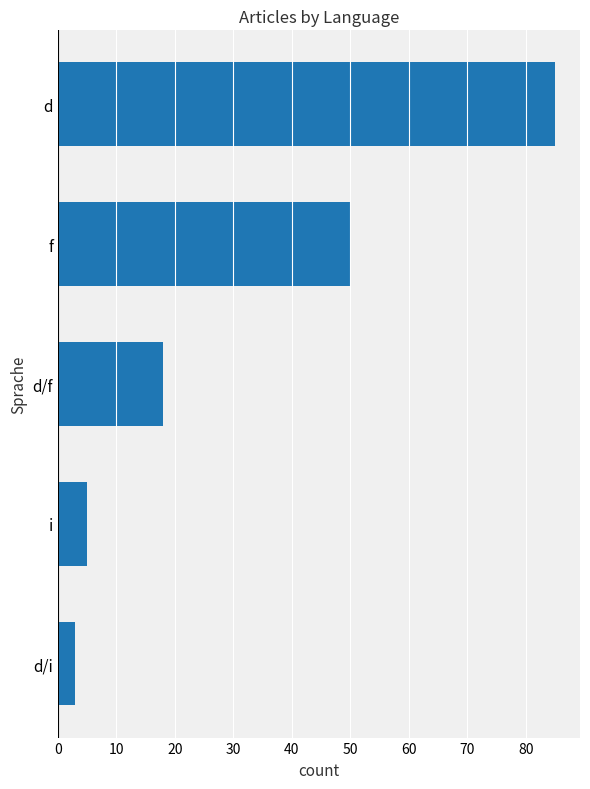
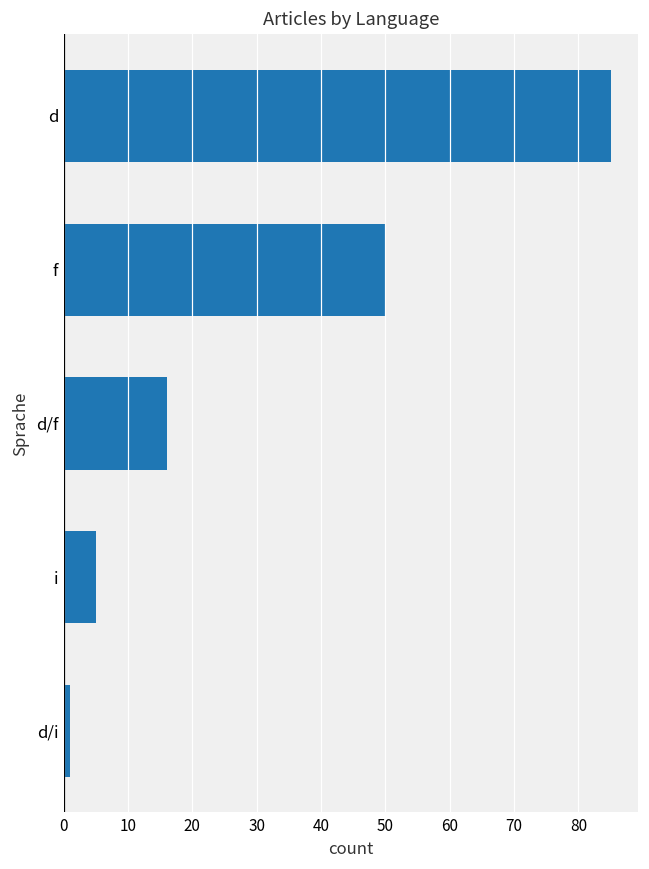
  {
    "d": 85,
    "f": 50,
-   "d/f": 18,
+   "d/f": 16,
    "i": 5,
-   "d/i": 3
+   "d/i": 1
  }
